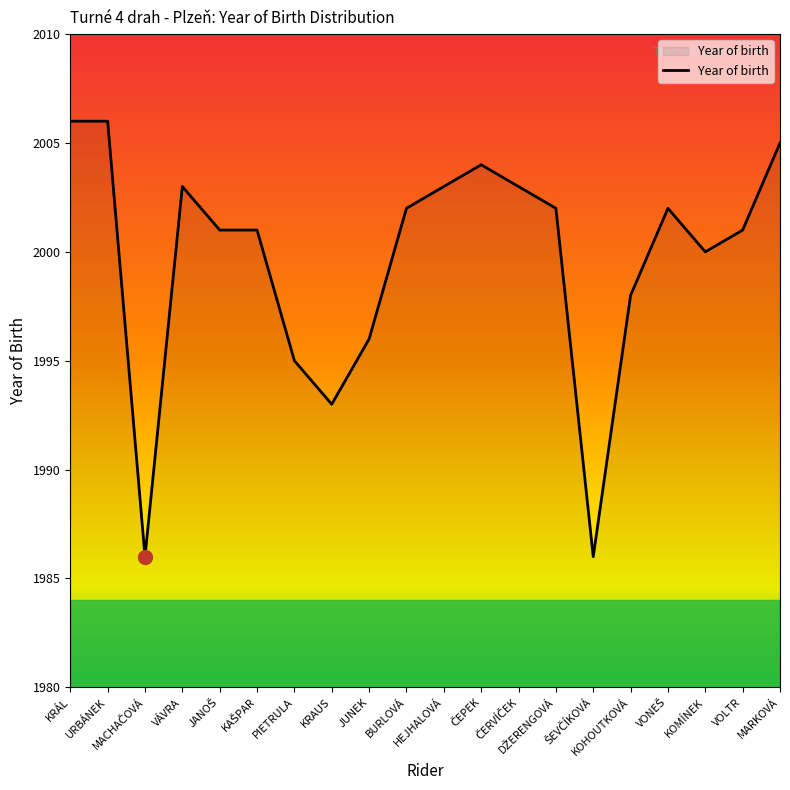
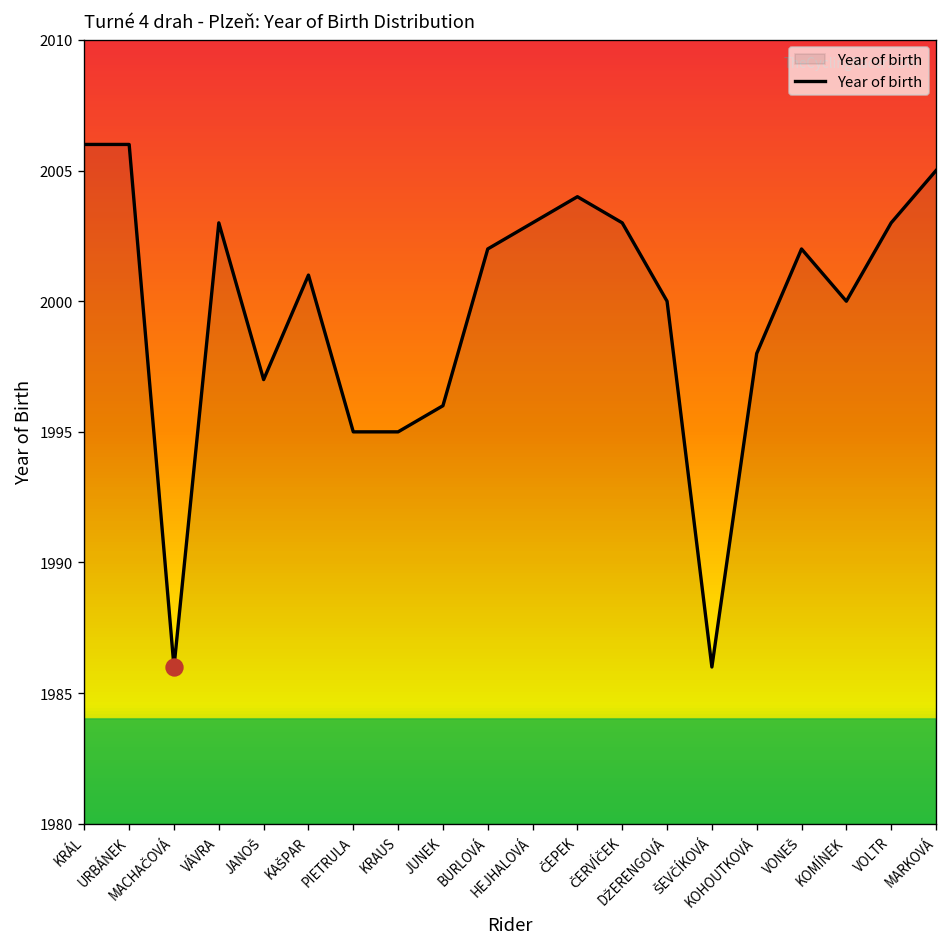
  {
    "Year of birth": {
      "KRÁL": 2006,
      "URBÁNEK": 2006,
      "VÁVRA": 2003,
-     "JANOŠ": 2001,
+     "JANOŠ": 1997,
      "KAŠPAR": 2001,
      "PIETRULA": 1995,
-     "KRAUS": 1993,
+     "KRAUS": 1995,
      "JUNEK": 1996,
      "BURLOVÁ": 2002,
      "HEJHALOVÁ": 2003,
      "ČEPEK": 2004,
      "ČERVÍČEK": 2003,
-     "DŽERENGOVÁ": 2002,
+     "DŽERENGOVÁ": 2000,
      "ŠEVČÍKOVÁ": 1986,
      "KOHOUTKOVÁ": 1998,
      "VONEŠ": 2002,
      "KOMÍNEK": 2000,
-     "VOLTR": 2001,
+     "VOLTR": 2003,
      "MARKOVÁ": 2005
    }
  }
